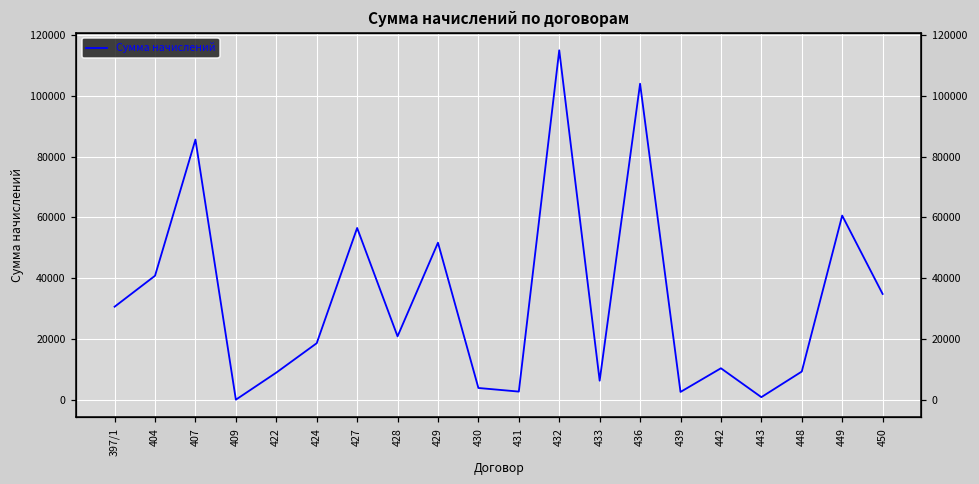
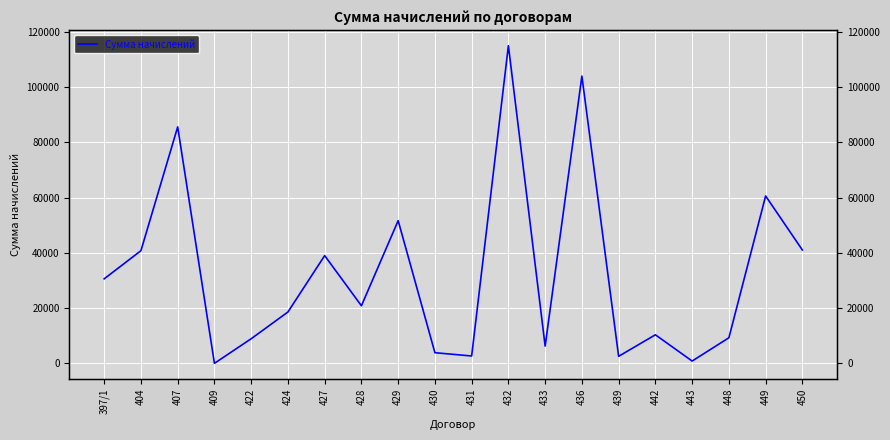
  {
    "397/1": 31000,
    "404": 41000,
    "407": 86000,
    "409": 0,
    "422": 9000,
    "424": 19000,
-   "427": 57000,
+   "427": 39000,
    "428": 21000,
    "429": 52000,
    "430": 4000,
    "431": 3000,
    "432": 115000,
    "433": 6000,
    "436": 104000,
    "439": 3000,
    "442": 10000,
    "443": 1000,
    "448": 9000,
    "449": 61000,
-   "450": 35000
+   "450": 41000
  }
